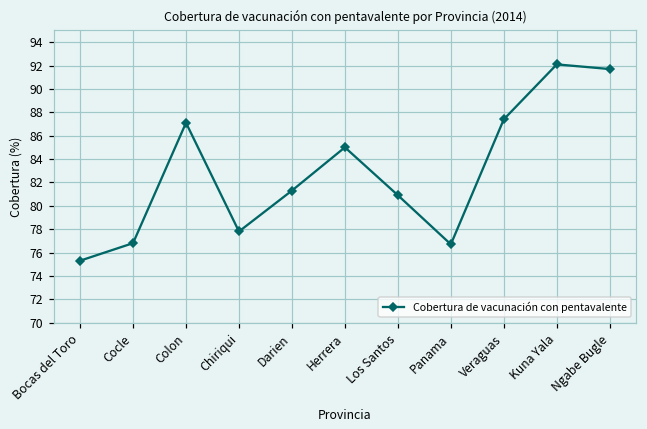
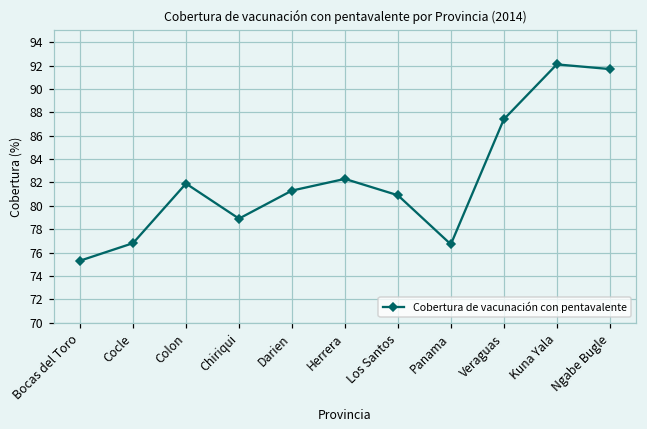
  {
    "Bocas del Toro": 75.3,
    "Cocle": 76.8,
-   "Colon": 87.1,
-   "Chiriqui": 77.8,
+   "Colon": 81.9,
+   "Chiriqui": 78.9,
    "Darien": 81.3,
-   "Herrera": 85.0,
+   "Herrera": 82.3,
    "Los Santos": 80.9,
    "Panama": 76.7,
    "Veraguas": 87.4,
    "Kuna Yala": 92.1,
    "Ngabe Bugle": 91.7
  }
